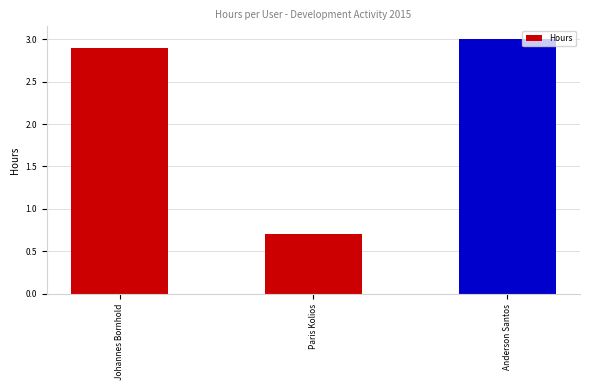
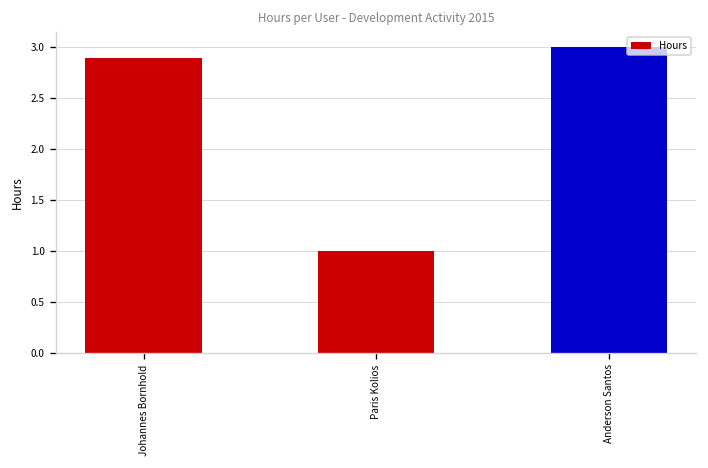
  {
    "Johannes Bornhold": 2.9,
-   "Paris Kolios": 0.7,
+   "Paris Kolios": 1.0,
    "Anderson Santos": 3.0
  }
